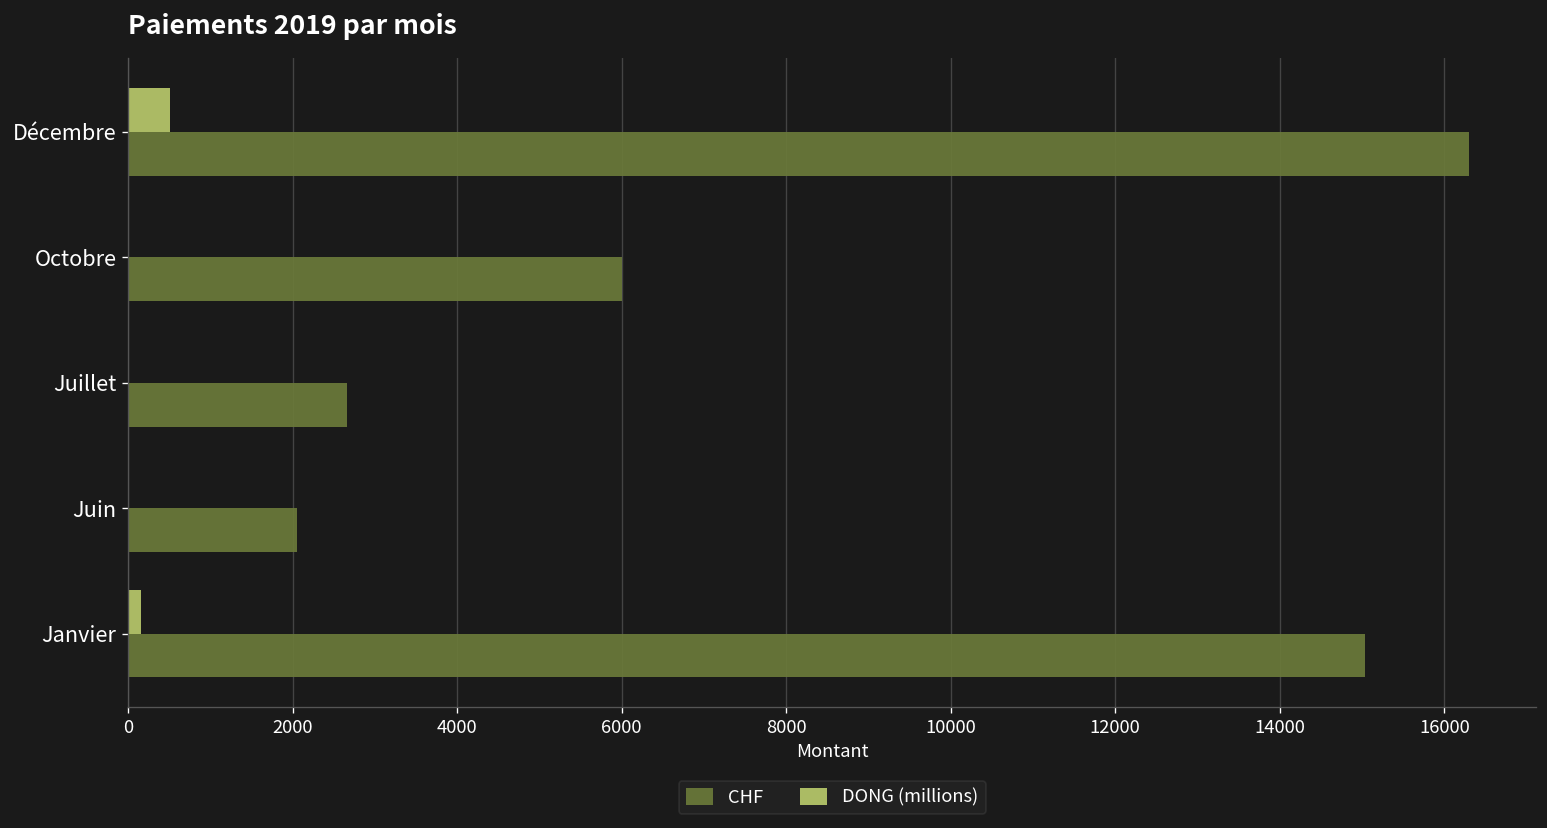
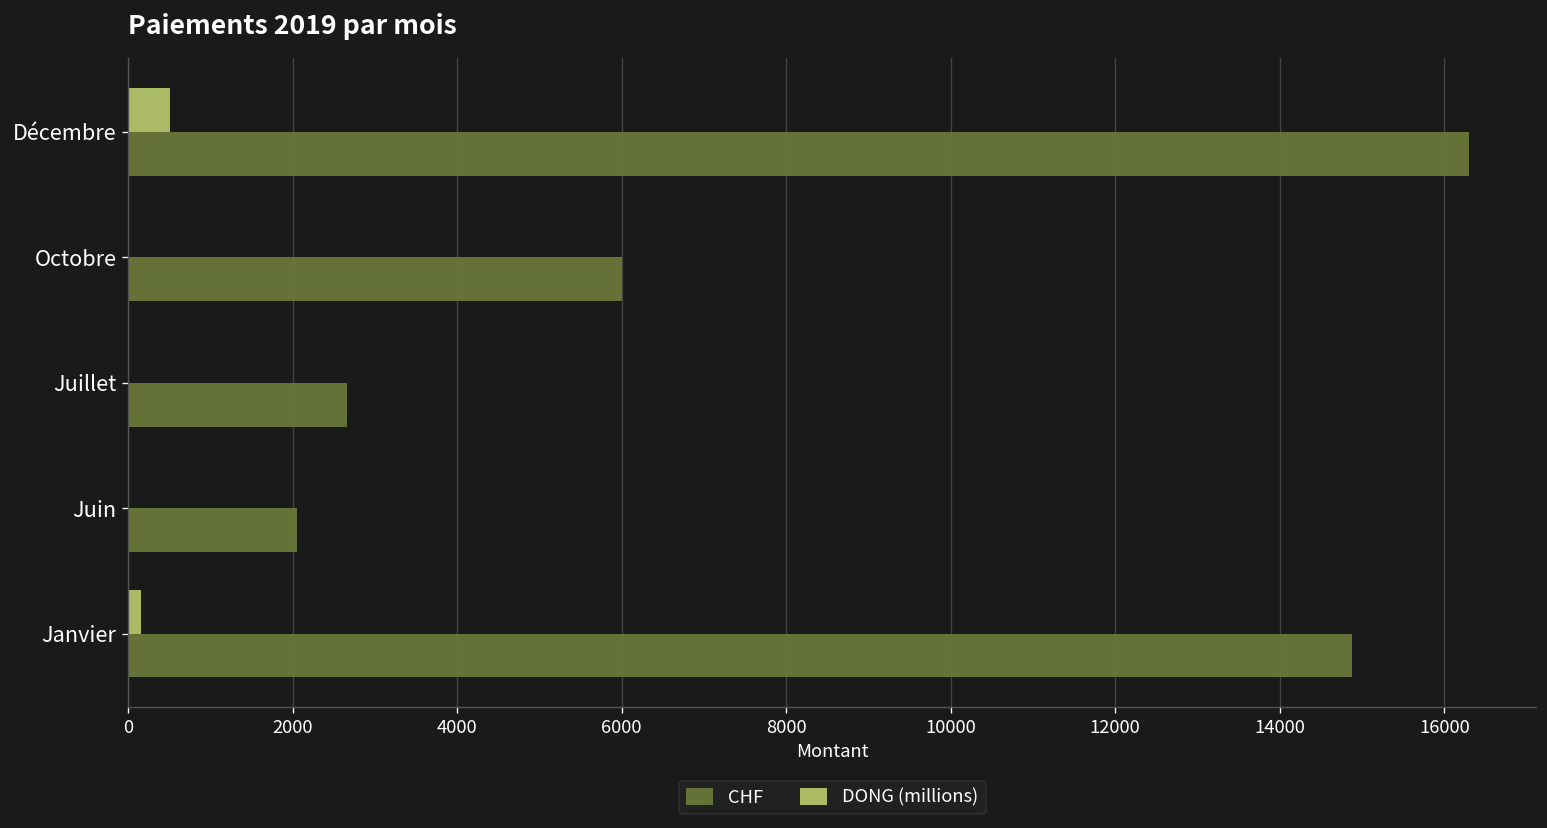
  {
    "CHF": {
      "Décembre": 16300,
      "Octobre": 6000,
      "Juillet": 2700,
      "Juin": 2100,
-     "Janvier": 15000
+     "Janvier": 14900
    },
    "DONG (millions)": {
      "Décembre": 500,
      "Octobre": 0,
      "Juillet": 0,
      "Juin": 0,
      "Janvier": 200
    }
  }
